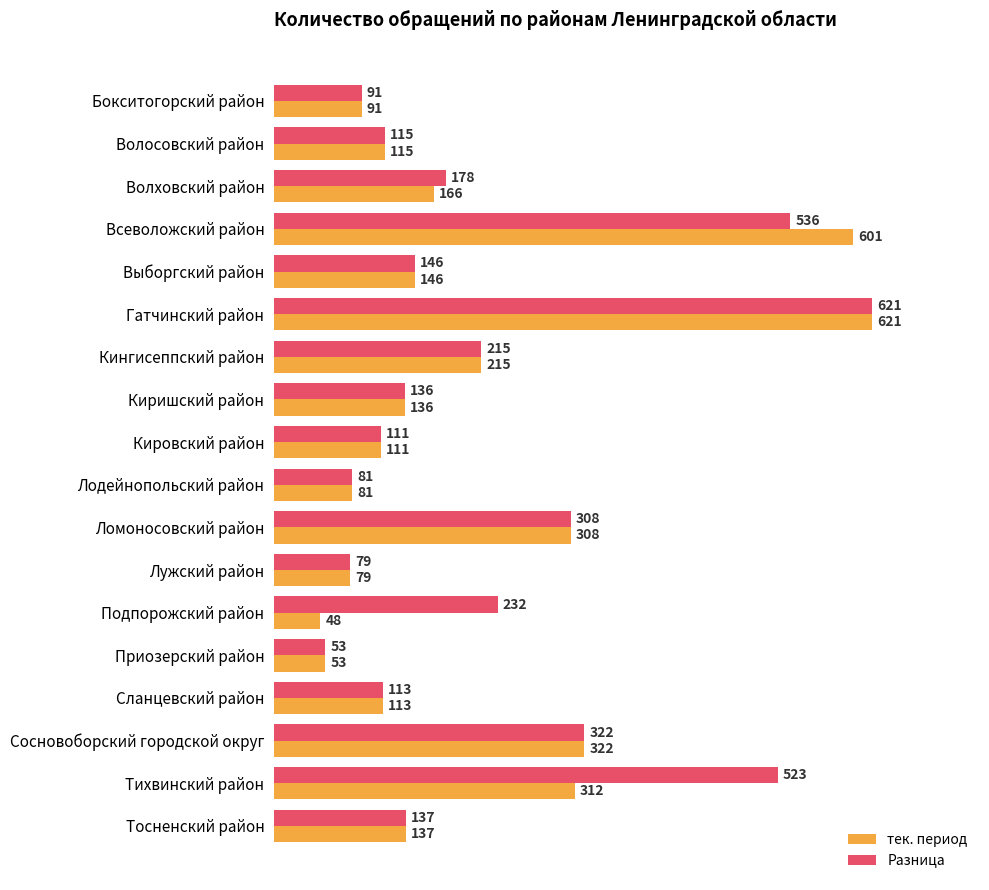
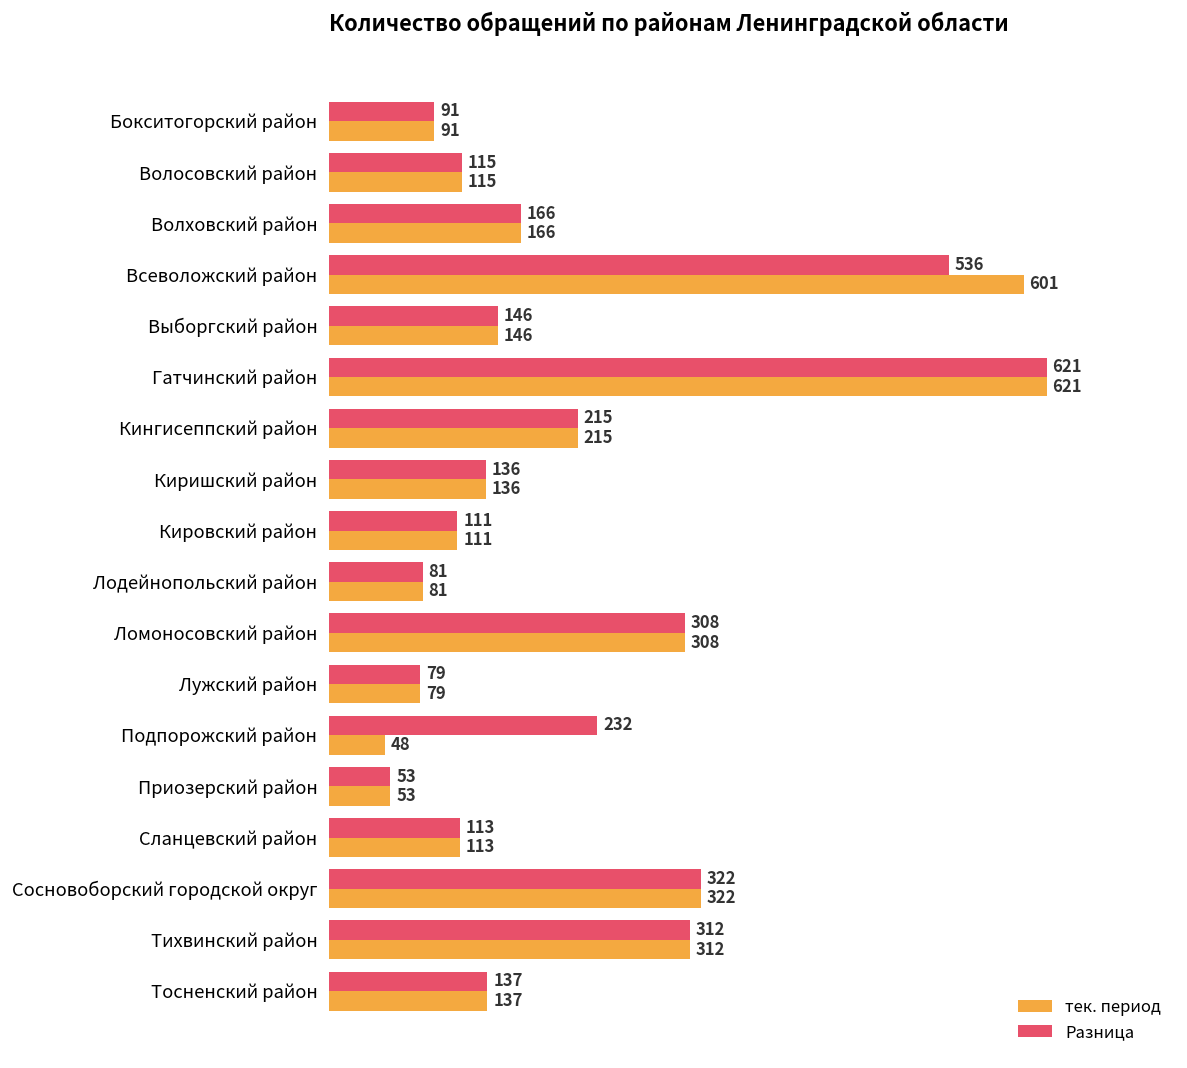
  {
    "тек. период": {
      "Бокситогорский район": 91,
      "Волосовский район": 115,
      "Волховский район": 166,
      "Всеволожский район": 601,
      "Выборгский район": 146,
      "Гатчинский район": 621,
      "Кингисеппский район": 215,
      "Киришский район": 136,
      "Кировский район": 111,
      "Лодейнопольский район": 81,
      "Ломоносовский район": 308,
      "Лужский район": 79,
      "Подпорожский район": 48,
      "Приозерский район": 53,
      "Сланцевский район": 113,
      "Сосновоборский городской округ": 322,
      "Тихвинский район": 312,
      "Тосненский район": 137
    },
    "Разница": {
      "Бокситогорский район": 91,
      "Волосовский район": 115,
-     "Волховский район": 178,
+     "Волховский район": 166,
      "Всеволожский район": 536,
      "Выборгский район": 146,
      "Гатчинский район": 621,
      "Кингисеппский район": 215,
      "Киришский район": 136,
      "Кировский район": 111,
      "Лодейнопольский район": 81,
      "Ломоносовский район": 308,
      "Лужский район": 79,
      "Подпорожский район": 232,
      "Приозерский район": 53,
      "Сланцевский район": 113,
      "Сосновоборский городской округ": 322,
-     "Тихвинский район": 523,
+     "Тихвинский район": 312,
      "Тосненский район": 137
    }
  }
